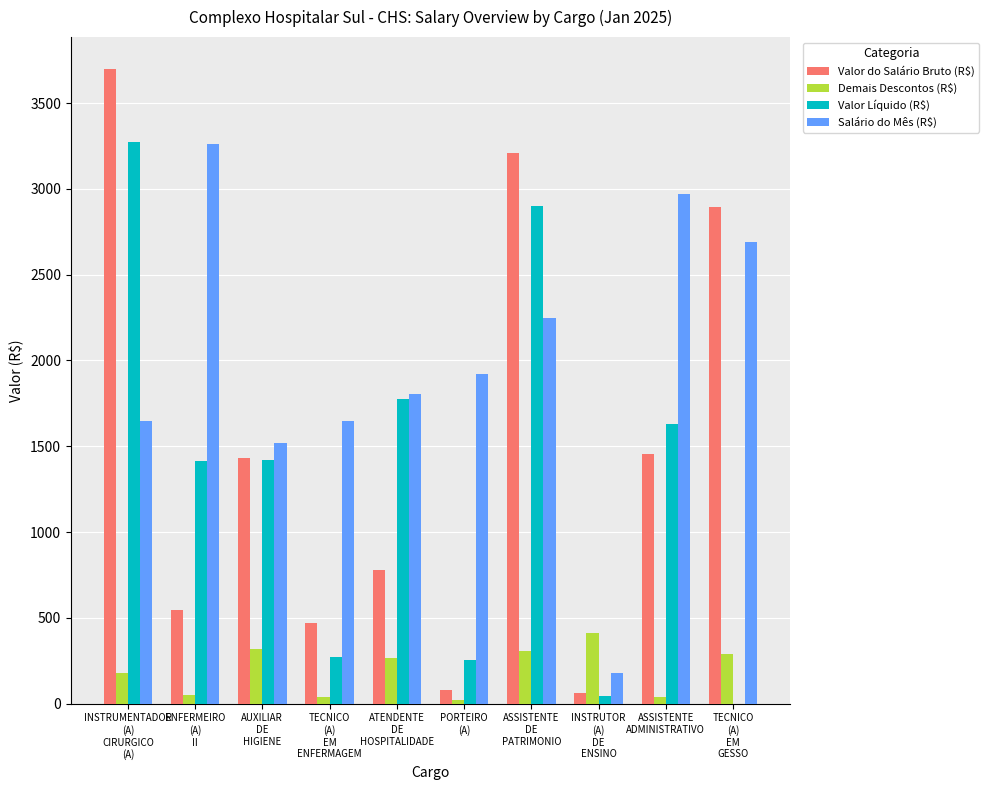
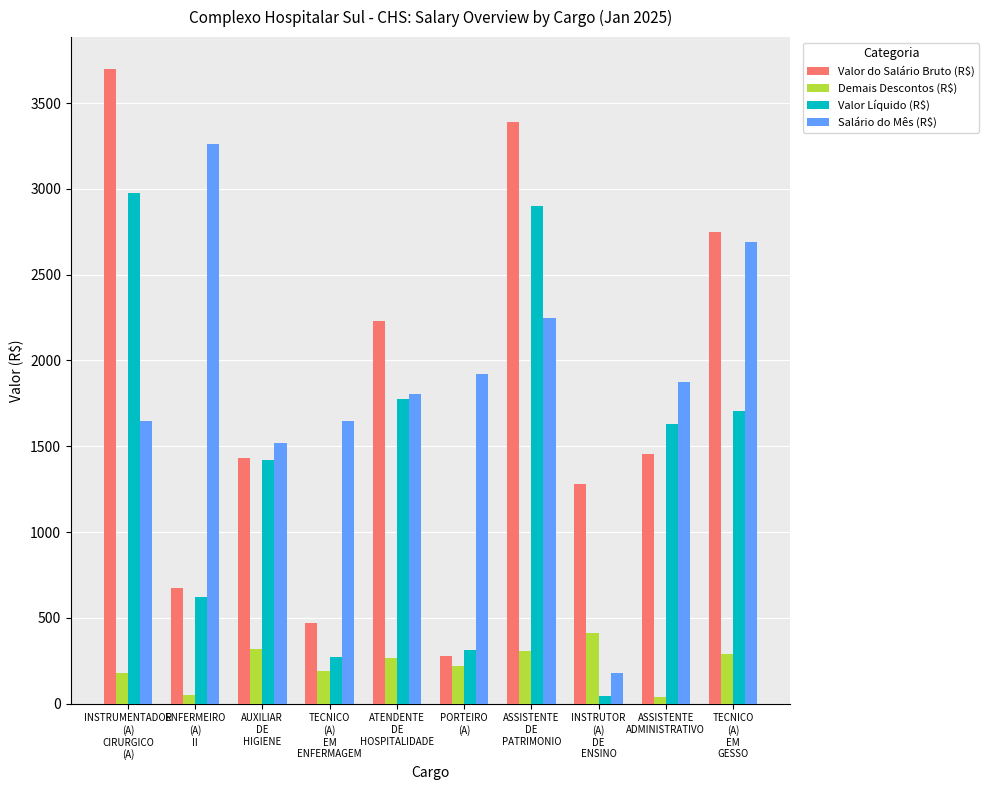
  {
    "Valor do Salário Bruto (R$)": {
      "INSTRUMENTADOR (A) CIRURGICO (A)": 3700,
-     "ENFERMEIRO (A) II": 540,
+     "ENFERMEIRO (A) II": 670,
      "AUXILIAR DE HIGIENE": 1430,
      "TECNICO (A) EM ENFERMAGEM": 470,
-     "ATENDENTE DE HOSPITALIDADE": 780,
-     "PORTEIRO (A)": 80,
-     "ASSISTENTE DE PATRIMONIO": 3210,
-     "INSTRUTOR (A) DE ENSINO": 60,
+     "ATENDENTE DE HOSPITALIDADE": 2230,
+     "PORTEIRO (A)": 280,
+     "ASSISTENTE DE PATRIMONIO": 3390,
+     "INSTRUTOR (A) DE ENSINO": 1280,
      "ASSISTENTE ADMINISTRATIVO": 1450,
-     "TECNICO (A) EM GESSO": 2890
+     "TECNICO (A) EM GESSO": 2750
    },
    "Demais Descontos (R$)": {
      "INSTRUMENTADOR (A) CIRURGICO (A)": 180,
      "ENFERMEIRO (A) II": 50,
      "AUXILIAR DE HIGIENE": 320,
-     "TECNICO (A) EM ENFERMAGEM": 40,
+     "TECNICO (A) EM ENFERMAGEM": 190,
      "ATENDENTE DE HOSPITALIDADE": 260,
-     "PORTEIRO (A)": 20,
+     "PORTEIRO (A)": 220,
      "ASSISTENTE DE PATRIMONIO": 310,
      "INSTRUTOR (A) DE ENSINO": 410,
      "ASSISTENTE ADMINISTRATIVO": 40,
      "TECNICO (A) EM GESSO": 290
    },
    "Valor Líquido (R$)": {
-     "INSTRUMENTADOR (A) CIRURGICO (A)": 3270,
-     "ENFERMEIRO (A) II": 1420,
+     "INSTRUMENTADOR (A) CIRURGICO (A)": 2980,
+     "ENFERMEIRO (A) II": 620,
      "AUXILIAR DE HIGIENE": 1420,
      "TECNICO (A) EM ENFERMAGEM": 270,
      "ATENDENTE DE HOSPITALIDADE": 1770,
-     "PORTEIRO (A)": 260,
+     "PORTEIRO (A)": 310,
      "ASSISTENTE DE PATRIMONIO": 2900,
      "INSTRUTOR (A) DE ENSINO": 50,
      "ASSISTENTE ADMINISTRATIVO": 1630,
-     "TECNICO (A) EM GESSO": 0
+     "TECNICO (A) EM GESSO": 1710
    },
    "Salário do Mês (R$)": {
      "INSTRUMENTADOR (A) CIRURGICO (A)": 1650,
      "ENFERMEIRO (A) II": 3260,
      "AUXILIAR DE HIGIENE": 1520,
      "TECNICO (A) EM ENFERMAGEM": 1650,
      "ATENDENTE DE HOSPITALIDADE": 1800,
      "PORTEIRO (A)": 1920,
      "ASSISTENTE DE PATRIMONIO": 2250,
      "INSTRUTOR (A) DE ENSINO": 180,
-     "ASSISTENTE ADMINISTRATIVO": 2970,
+     "ASSISTENTE ADMINISTRATIVO": 1870,
      "TECNICO (A) EM GESSO": 2690
    }
  }
